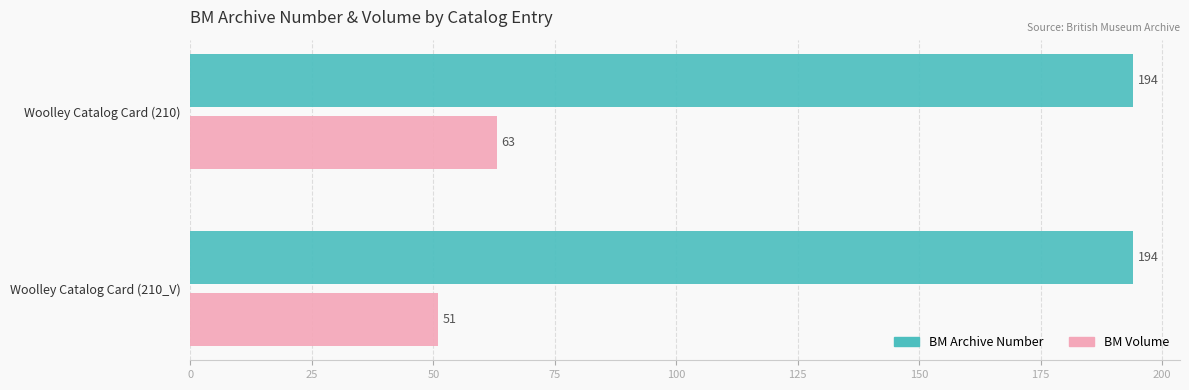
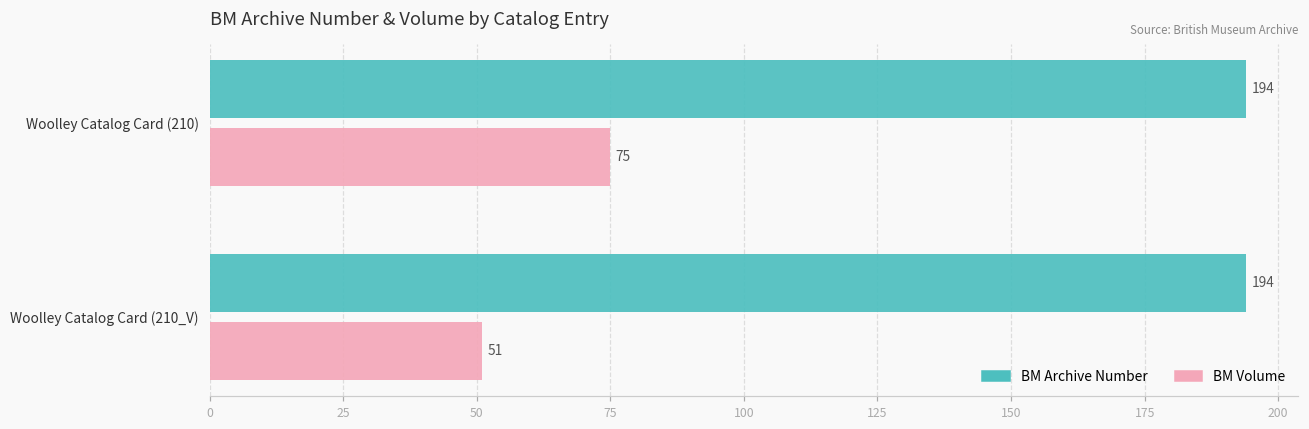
  {
    "BM Archive Number": {
      "Woolley Catalog Card (210)": 194,
      "Woolley Catalog Card (210_V)": 194
    },
    "BM Volume": {
-     "Woolley Catalog Card (210)": 63,
+     "Woolley Catalog Card (210)": 75,
      "Woolley Catalog Card (210_V)": 51
    }
  }
